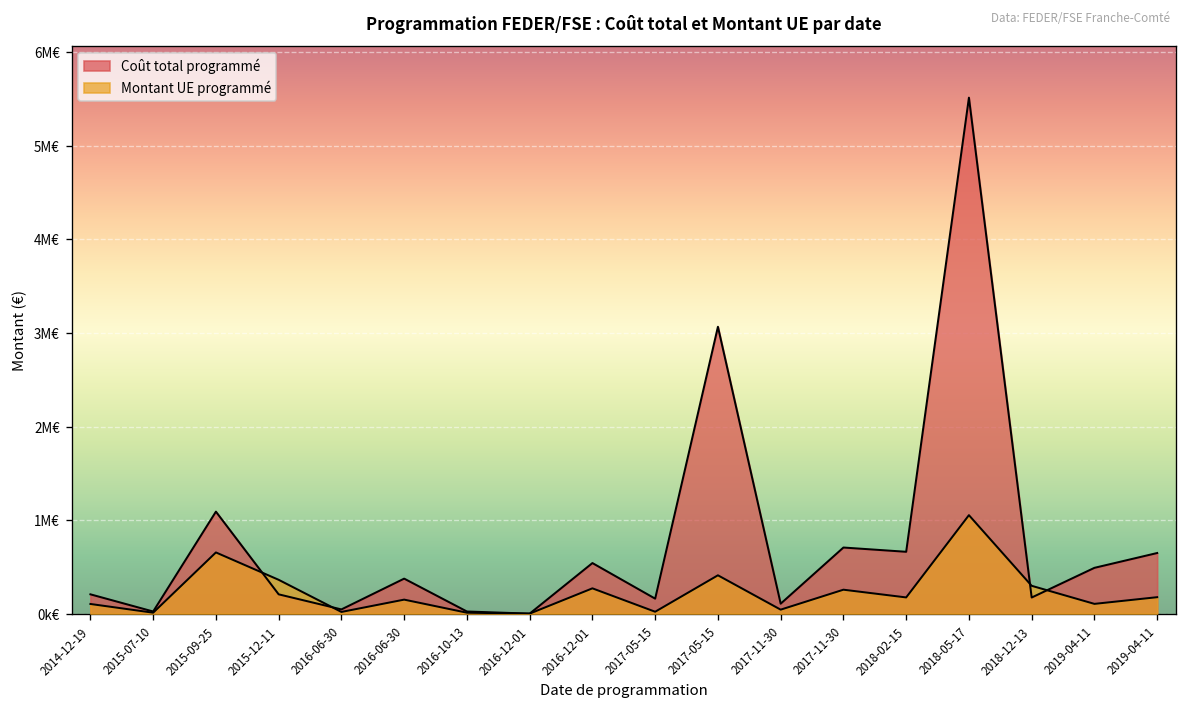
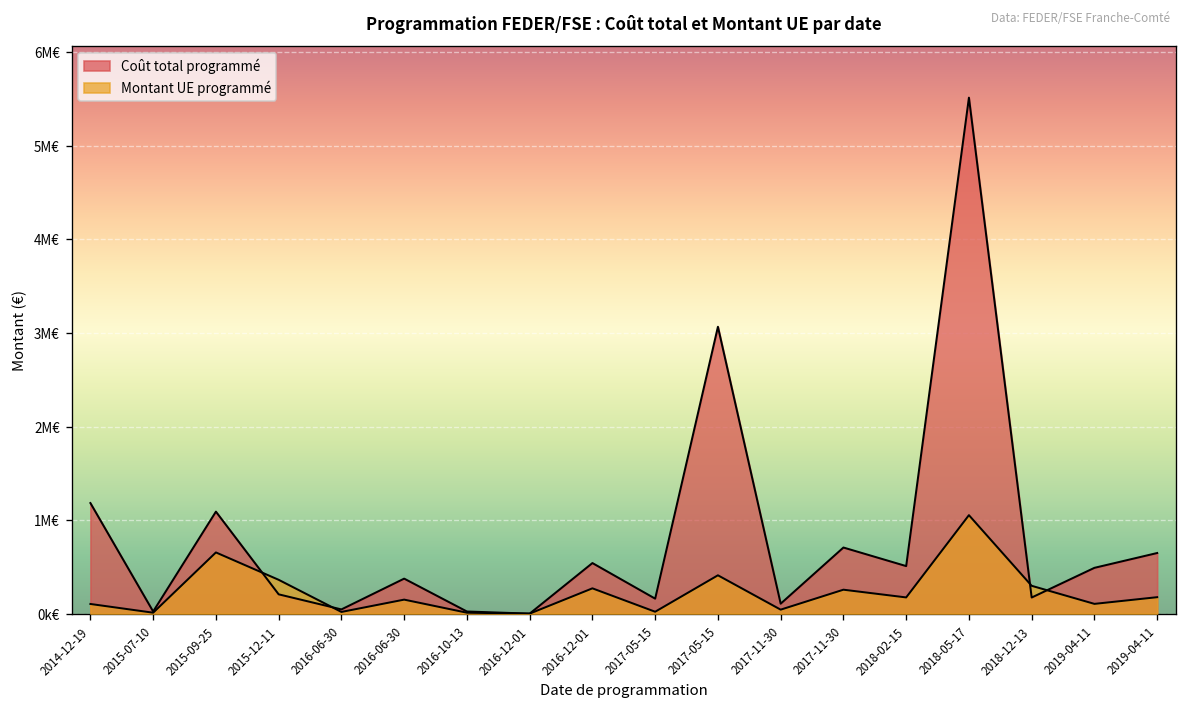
  {
    "Coût total programmé": {
-     "2014-12-19": "0.2M€",
+     "2014-12-19": "1.2M€",
      "2015-09-25": "1.1M€",
      "2015-12-11": "0.2M€",
-     "2018-02-15": "0.7M€",
+     "2018-02-15": "0.5M€",
      "2018-05-17": "5.5M€",
      "2018-12-13": "0.2M€"
    },
    "Montant UE programmé": {
      "2014-12-19": "0.1M€",
      "2015-09-25": "0.7M€",
      "2015-12-11": "0.4M€",
      "2018-02-15": "0.2M€",
      "2018-05-17": "1.1M€",
      "2018-12-13": "0.3M€"
    }
  }
